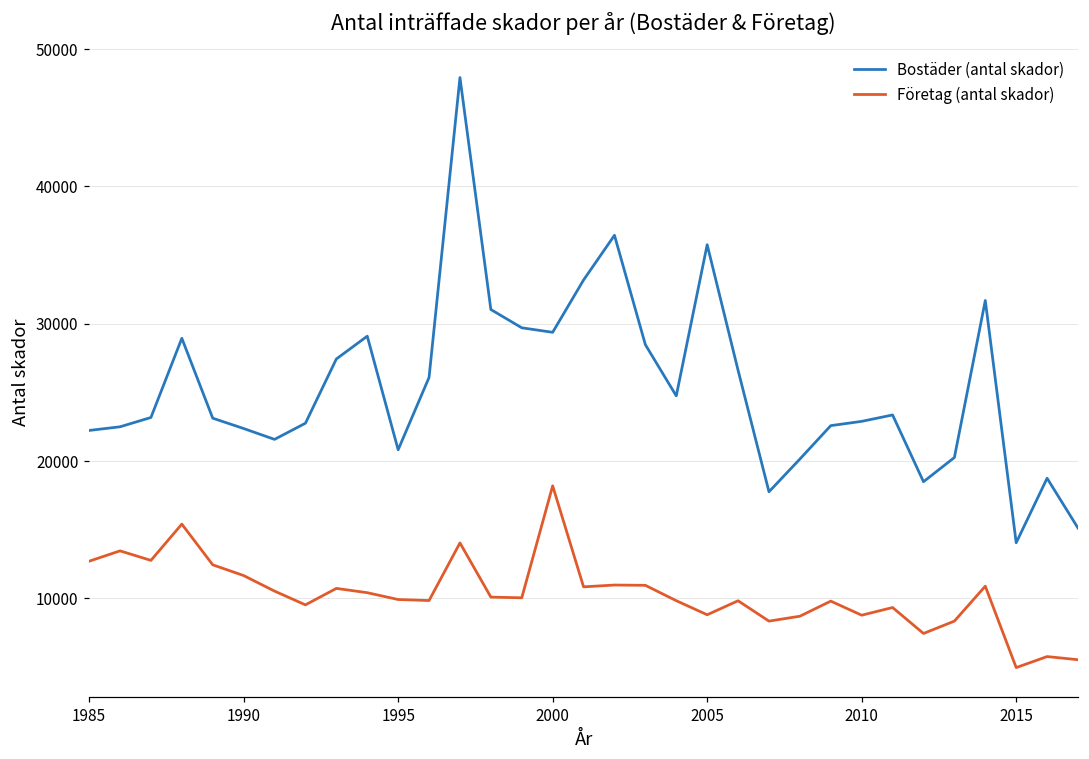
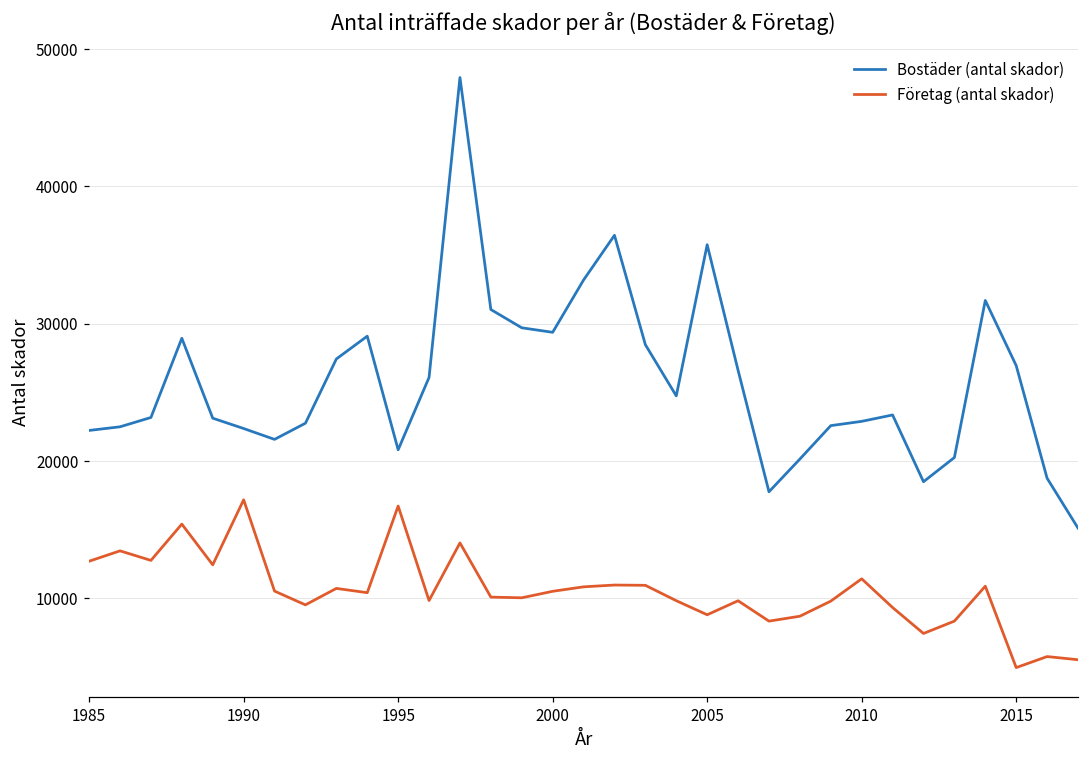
  {
    "Bostäder (antal skador)": {
      "1985": 22200,
      "1990": 22400,
      "1995": 20800,
      "2000": 29400,
      "2005": 35800,
      "2010": 22900,
-     "2015": 14100
+     "2015": 27000
    },
    "Företag (antal skador)": {
      "1985": 12700,
-     "1990": 11700,
-     "1995": 9900,
-     "2000": 18200,
+     "1990": 17200,
+     "1995": 16700,
+     "2000": 10500,
      "2005": 8800,
-     "2010": 8800,
+     "2010": 11400,
      "2015": 5000
    }
  }
